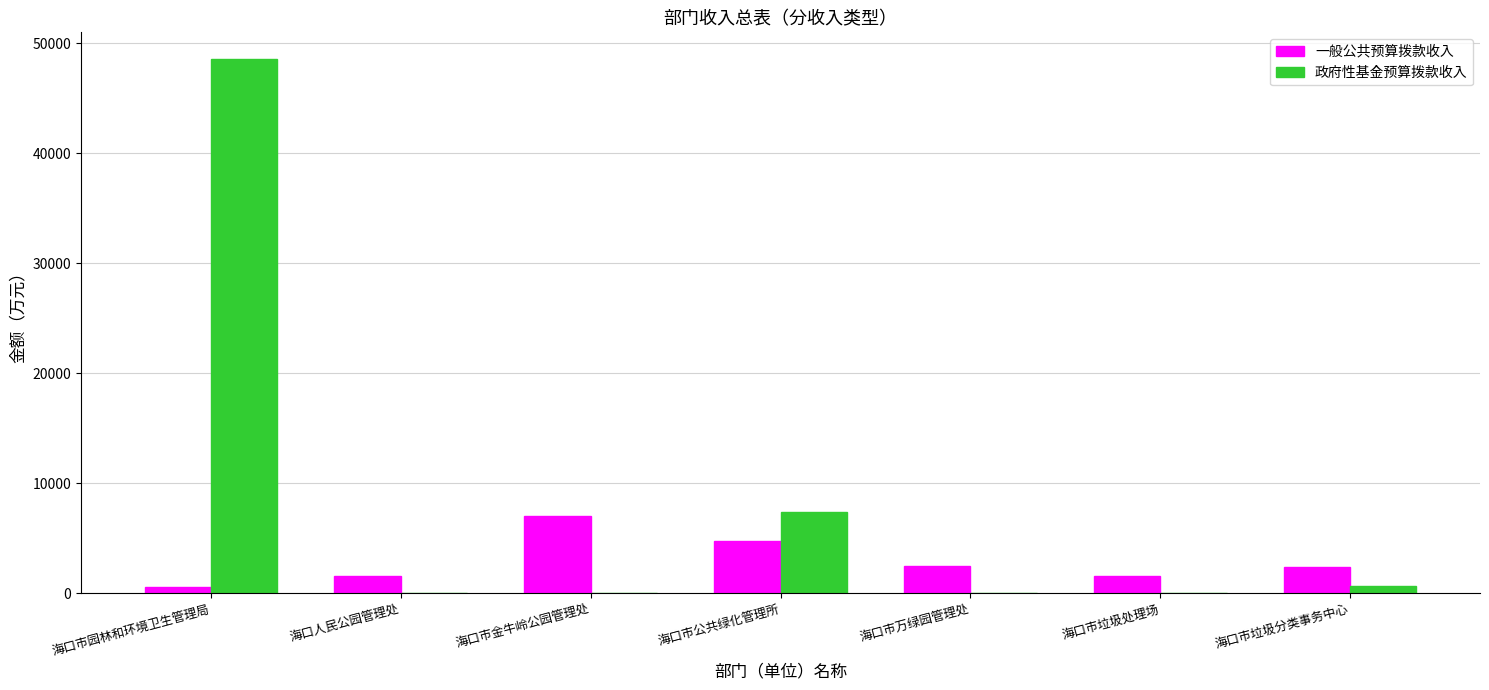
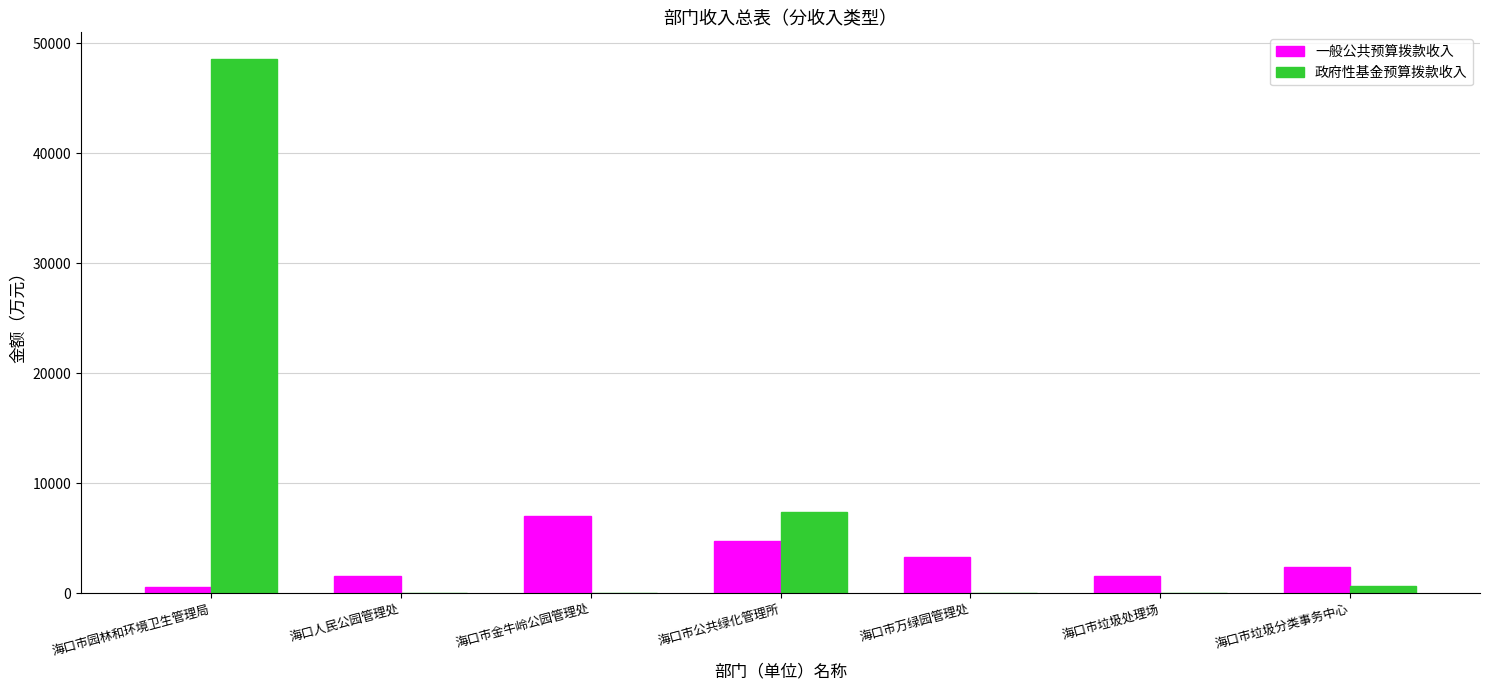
  {
    "一般公共预算拨款收入": {
      "海口市园林和环境卫生管理局": 600,
      "海口人民公园管理处": 1500,
      "海口市金牛岭公园管理处": 7000,
      "海口市公共绿化管理所": 4700,
-     "海口市万绿园管理处": 2400,
+     "海口市万绿园管理处": 3300,
      "海口市垃圾处理场": 1600,
      "海口市垃圾分类事务中心": 2400
    },
    "政府性基金预算拨款收入": {
      "海口市园林和环境卫生管理局": 48600,
      "海口人民公园管理处": 0,
      "海口市金牛岭公园管理处": 0,
      "海口市公共绿化管理所": 7400,
      "海口市万绿园管理处": 0,
      "海口市垃圾处理场": 0,
      "海口市垃圾分类事务中心": 600
    }
  }
